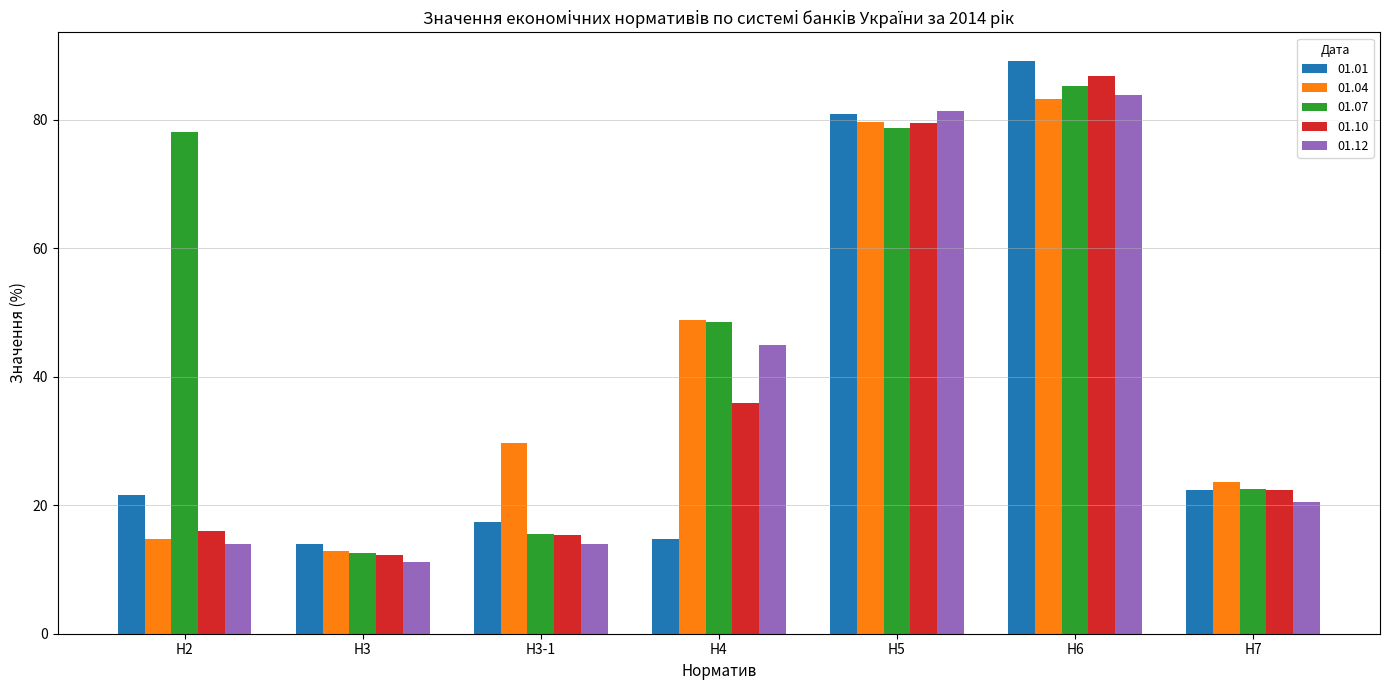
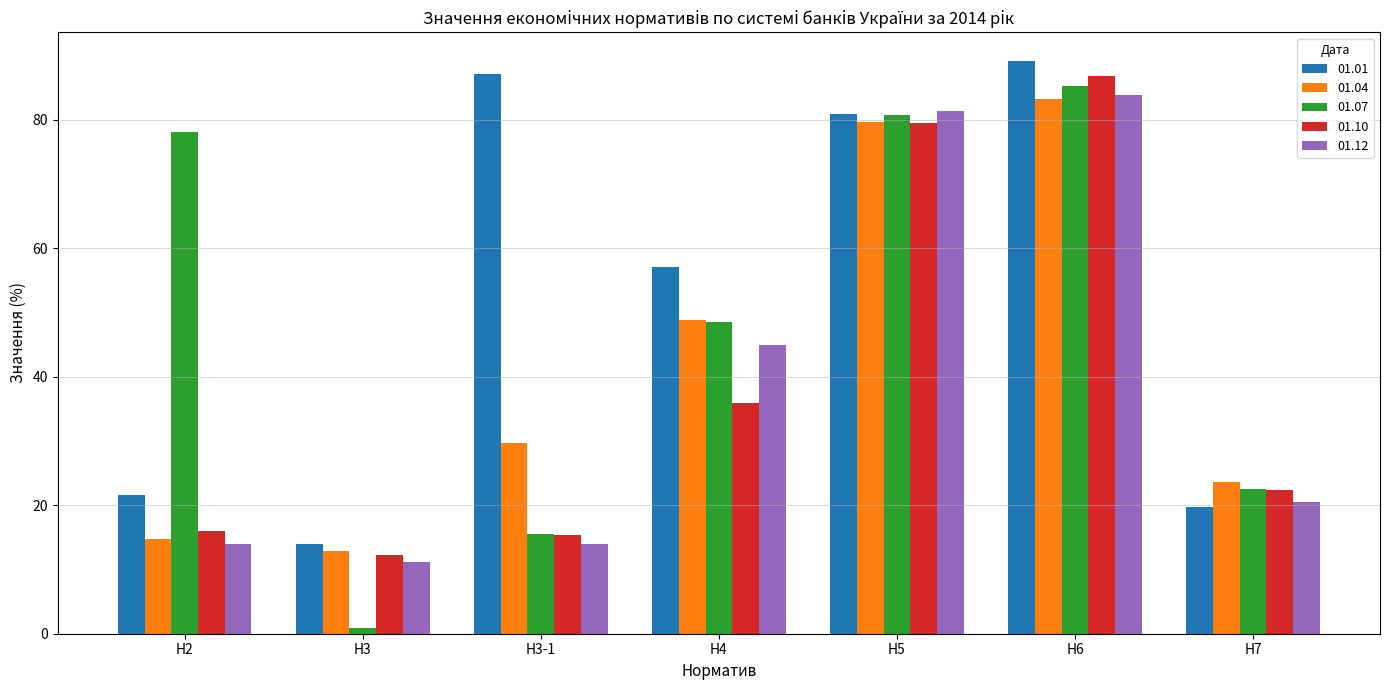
  {
    "01.01": {
      "Н2": 22,
      "Н3": 14,
-     "Н3-1": 17,
-     "Н4": 15,
+     "Н3-1": 87,
+     "Н4": 57,
      "Н5": 81,
      "Н6": 89,
-     "Н7": 22
+     "Н7": 20
    },
    "01.04": {
      "Н2": 15,
      "Н3": 13,
      "Н3-1": 30,
      "Н4": 49,
      "Н5": 80,
      "Н6": 83,
      "Н7": 24
    },
    "01.07": {
      "Н2": 78,
-     "Н3": 13,
+     "Н3": 1,
      "Н3-1": 16,
      "Н4": 49,
-     "Н5": 79,
+     "Н5": 81,
      "Н6": 85,
      "Н7": 22
    },
    "01.10": {
      "Н2": 16,
      "Н3": 12,
      "Н3-1": 15,
      "Н4": 36,
      "Н5": 80,
      "Н6": 87,
      "Н7": 22
    },
    "01.12": {
      "Н2": 14,
      "Н3": 11,
      "Н3-1": 14,
      "Н4": 45,
      "Н5": 81,
      "Н6": 84,
      "Н7": 20
    }
  }
